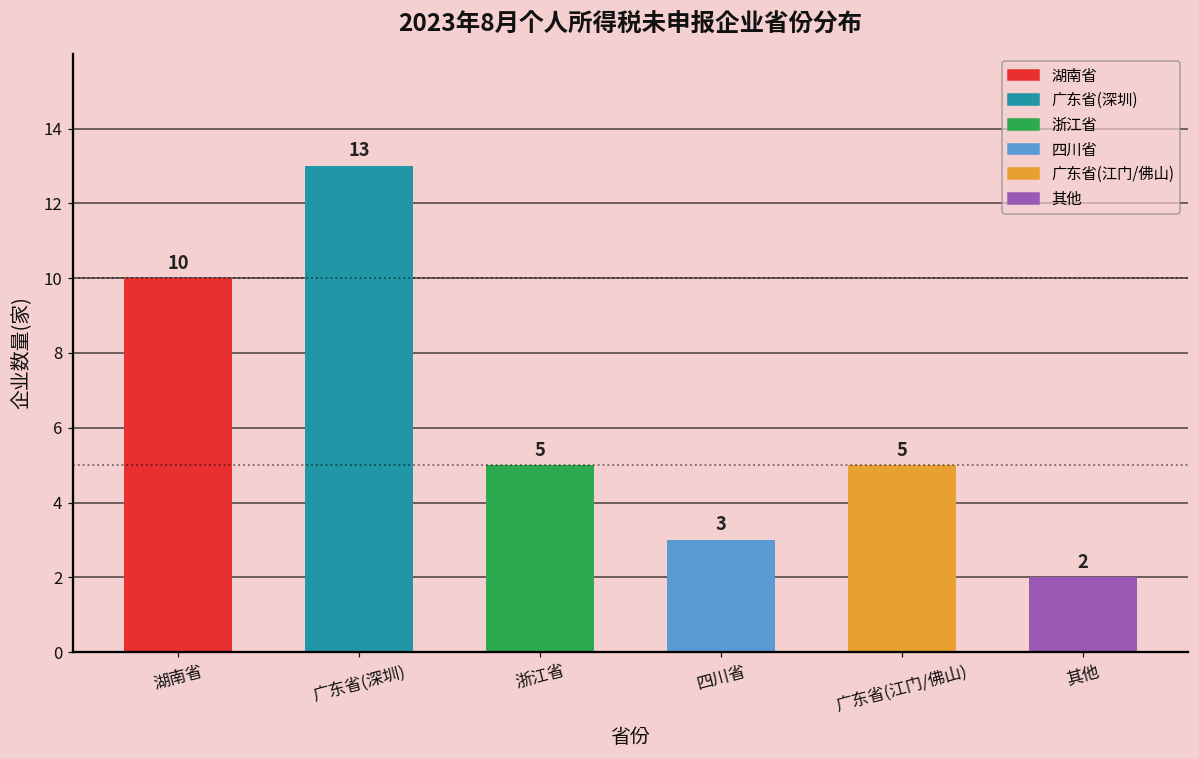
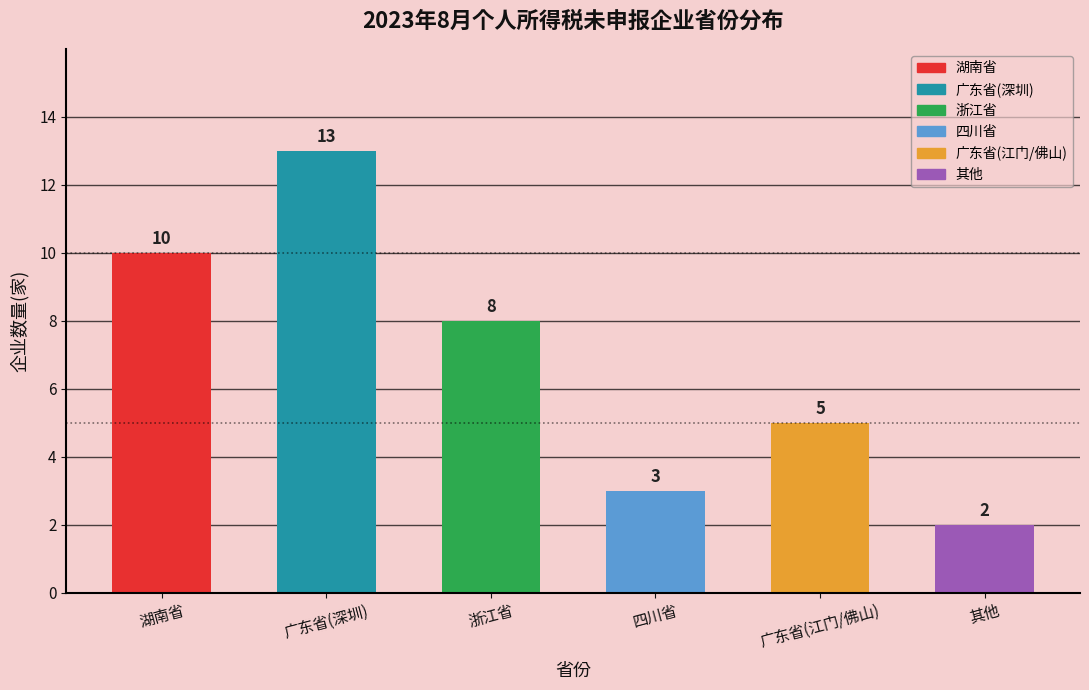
  {
    "湖南省": 10,
    "广东省(深圳)": 13,
-   "浙江省": 5,
+   "浙江省": 8,
    "四川省": 3,
    "广东省(江门/佛山)": 5,
    "其他": 2
  }
